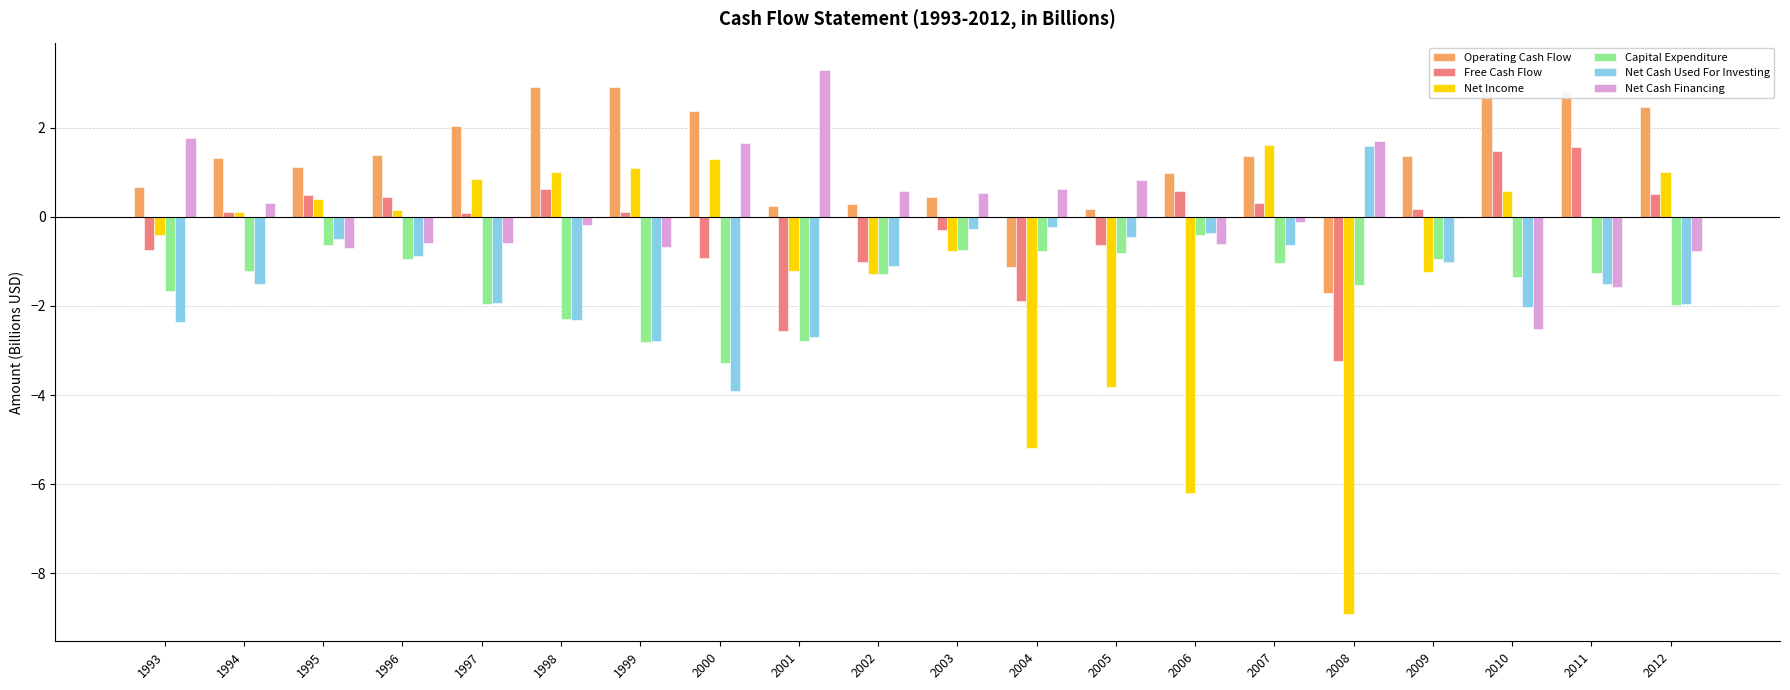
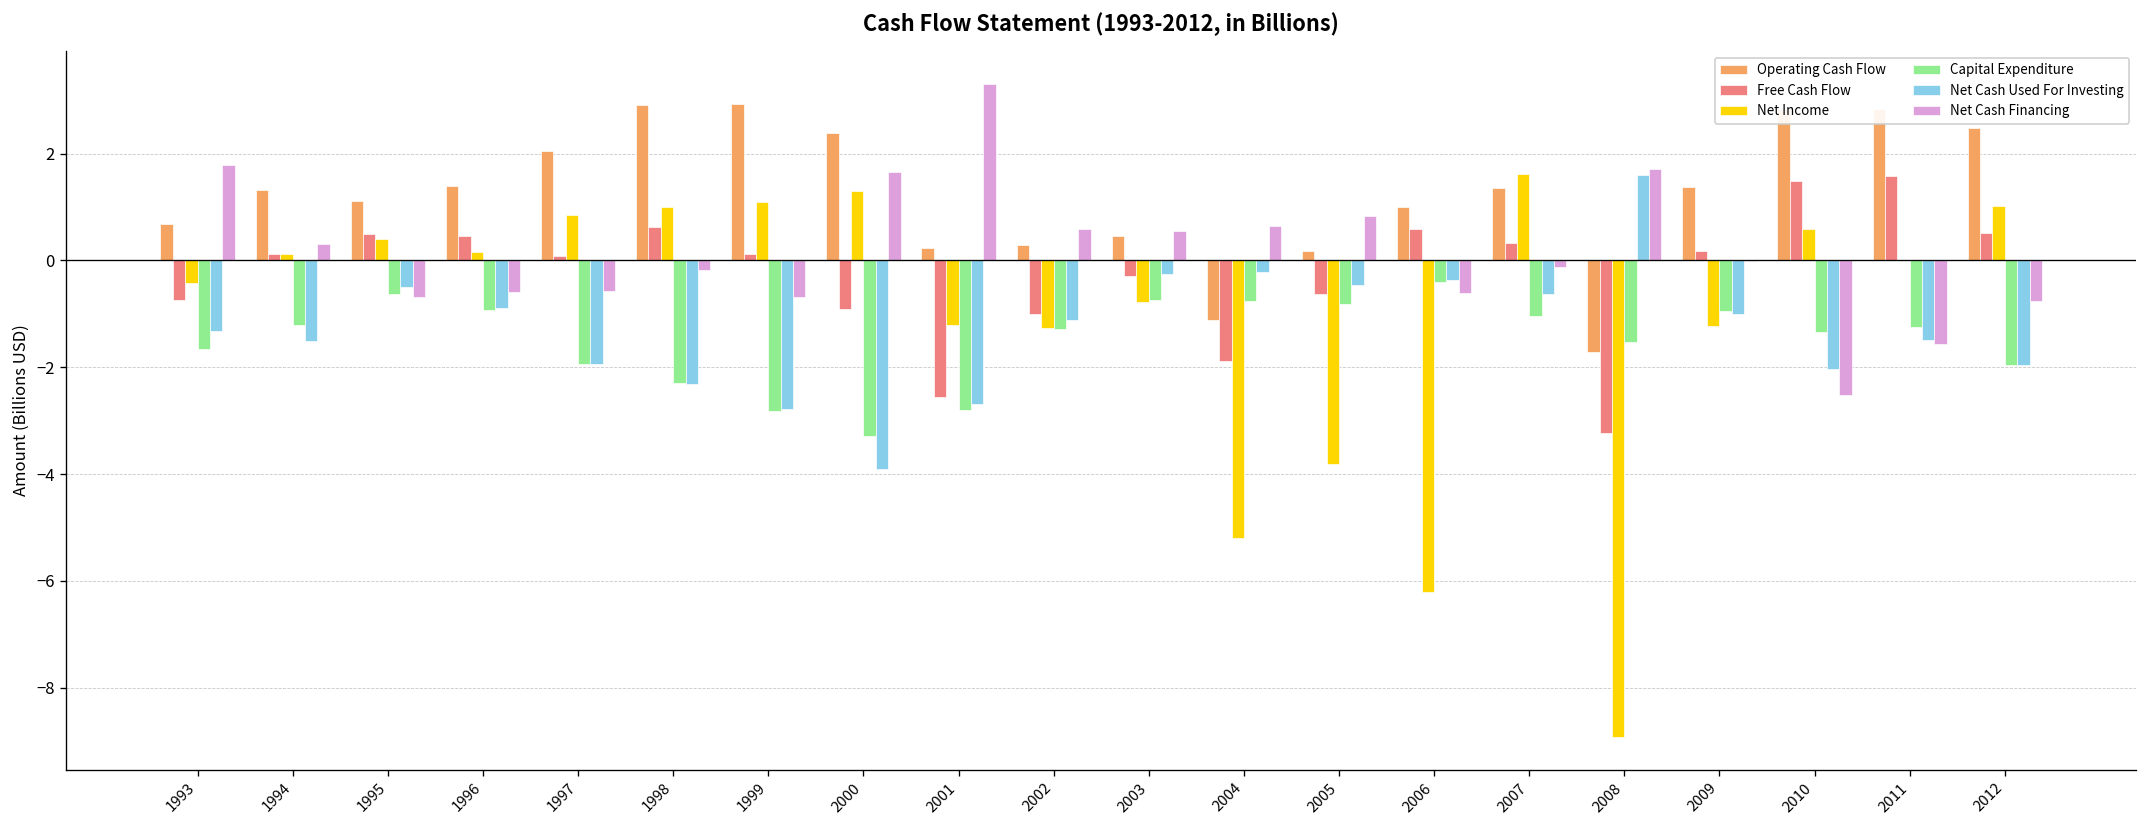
  {
    "Net Income": {
      "1993": -0.4,
      "1994": 0.1,
      "1995": 0.4,
      "1996": 0.2,
      "1997": 0.9,
      "1998": 1.0,
      "1999": 1.1,
      "2000": 1.3,
      "2001": -1.2,
      "2002": -1.3,
      "2003": -0.8,
      "2004": -5.2,
      "2005": -3.8,
      "2006": -6.2,
      "2007": 1.6,
      "2008": -8.9,
      "2009": -1.2,
      "2010": 0.6,
      "2011": 0.0,
      "2012": 1.0
    },
    "Capital Expenditure": {
      "1993": -1.7,
      "1994": -1.2,
      "1995": -0.6,
      "1996": -0.9,
      "1997": -1.9,
      "1998": -2.3,
      "1999": -2.8,
      "2000": -3.3,
      "2001": -2.8,
      "2002": -1.3,
      "2003": -0.7,
      "2004": -0.8,
      "2005": -0.8,
      "2006": -0.4,
      "2007": -1.0,
      "2008": -1.5,
      "2009": -0.9,
      "2010": -1.3,
      "2011": -1.3,
      "2012": -2.0
    },
    "Net Cash Used For Investing": {
-     "1993": -2.4,
+     "1993": -1.3,
      "1994": -1.5,
      "1995": -0.5,
      "1996": -0.9,
      "1997": -1.9,
      "1998": -2.3,
      "1999": -2.8,
      "2000": -3.9,
      "2001": -2.7,
      "2002": -1.1,
      "2003": -0.3,
      "2004": -0.2,
      "2005": -0.5,
      "2006": -0.4,
      "2007": -0.6,
      "2008": 1.6,
      "2009": -1.0,
      "2010": -2.0,
      "2011": -1.5,
      "2012": -2.0
    },
    "Net Cash Financing": {
      "1993": 1.8,
      "1994": 0.3,
      "1995": -0.7,
      "1996": -0.6,
      "1997": -0.6,
      "1998": -0.2,
      "1999": -0.7,
      "2000": 1.7,
      "2001": 3.3,
      "2002": 0.6,
      "2003": 0.5,
      "2004": 0.6,
      "2005": 0.8,
      "2006": -0.6,
      "2007": -0.1,
      "2008": 1.7,
      "2010": -2.5,
      "2011": -1.6,
      "2012": -0.8
    }
  }
